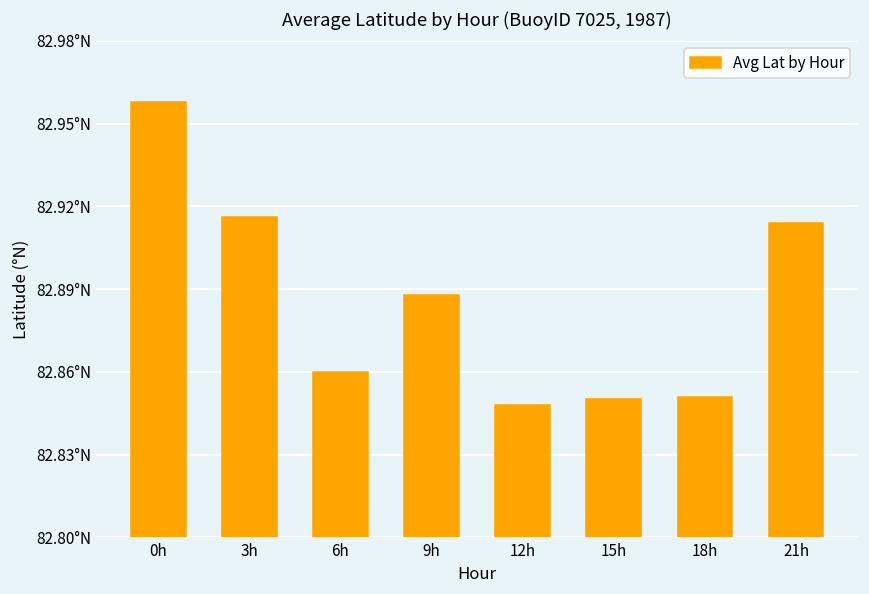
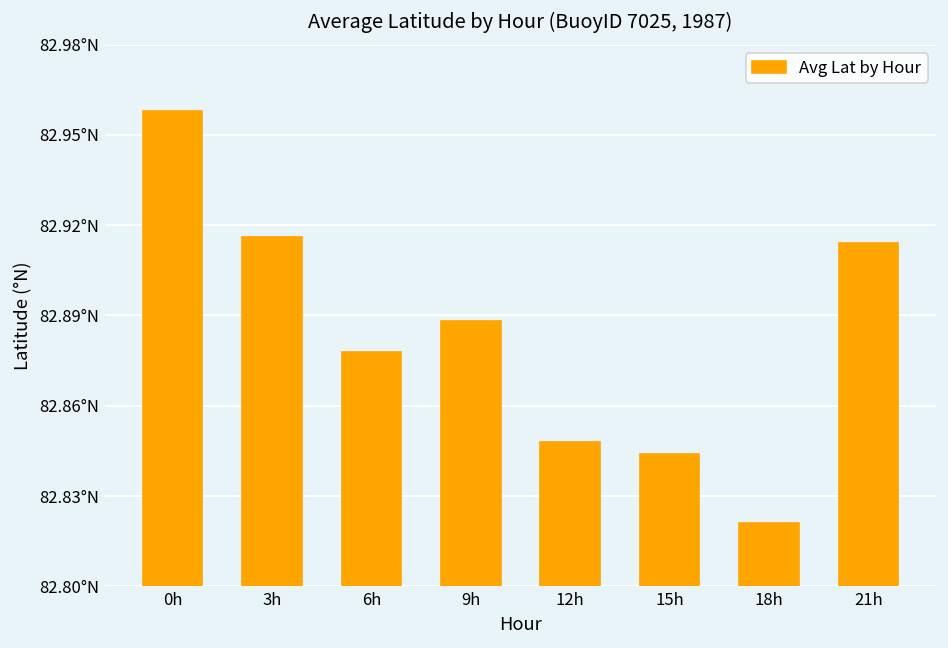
  {
    "0h": "82.958°N",
    "3h": "82.916°N",
-   "6h": "82.860°N",
+   "6h": "82.878°N",
    "9h": "82.888°N",
    "12h": "82.848°N",
-   "15h": "82.850°N",
-   "18h": "82.851°N",
+   "15h": "82.844°N",
+   "18h": "82.821°N",
    "21h": "82.914°N"
  }
